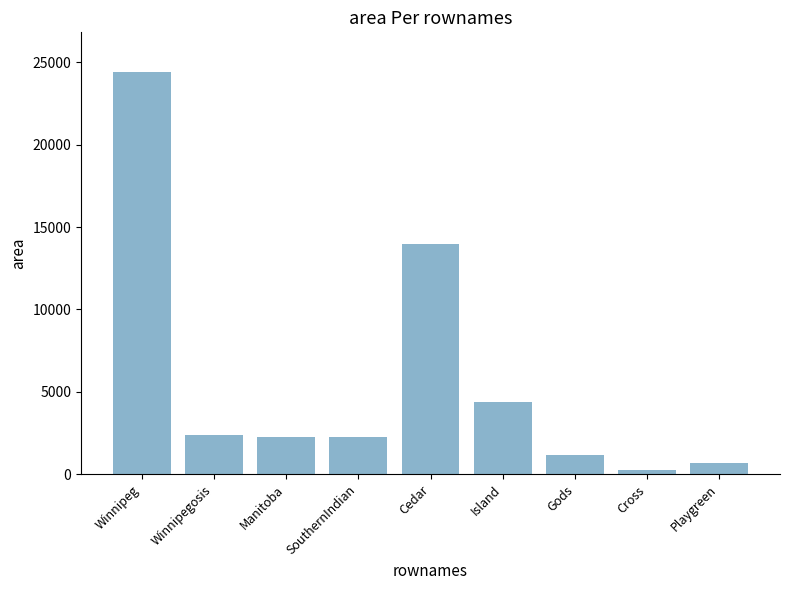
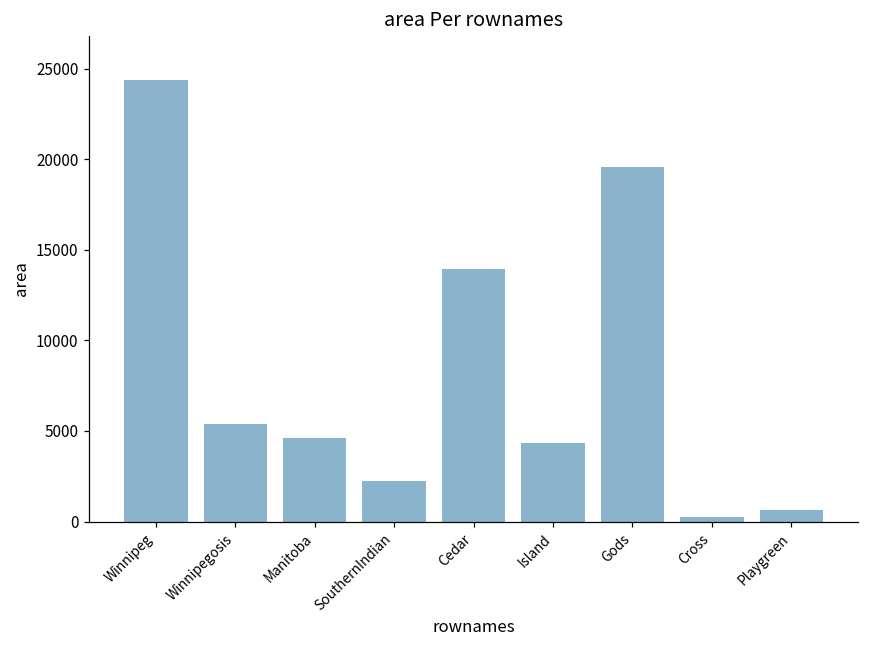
  {
    "Winnipeg": 24400,
-   "Winnipegosis": 2400,
-   "Manitoba": 2200,
+   "Winnipegosis": 5400,
+   "Manitoba": 4600,
    "SouthernIndian": 2200,
    "Cedar": 14000,
    "Island": 4400,
-   "Gods": 1200,
+   "Gods": 19600,
    "Cross": 300,
    "Playgreen": 700
  }
